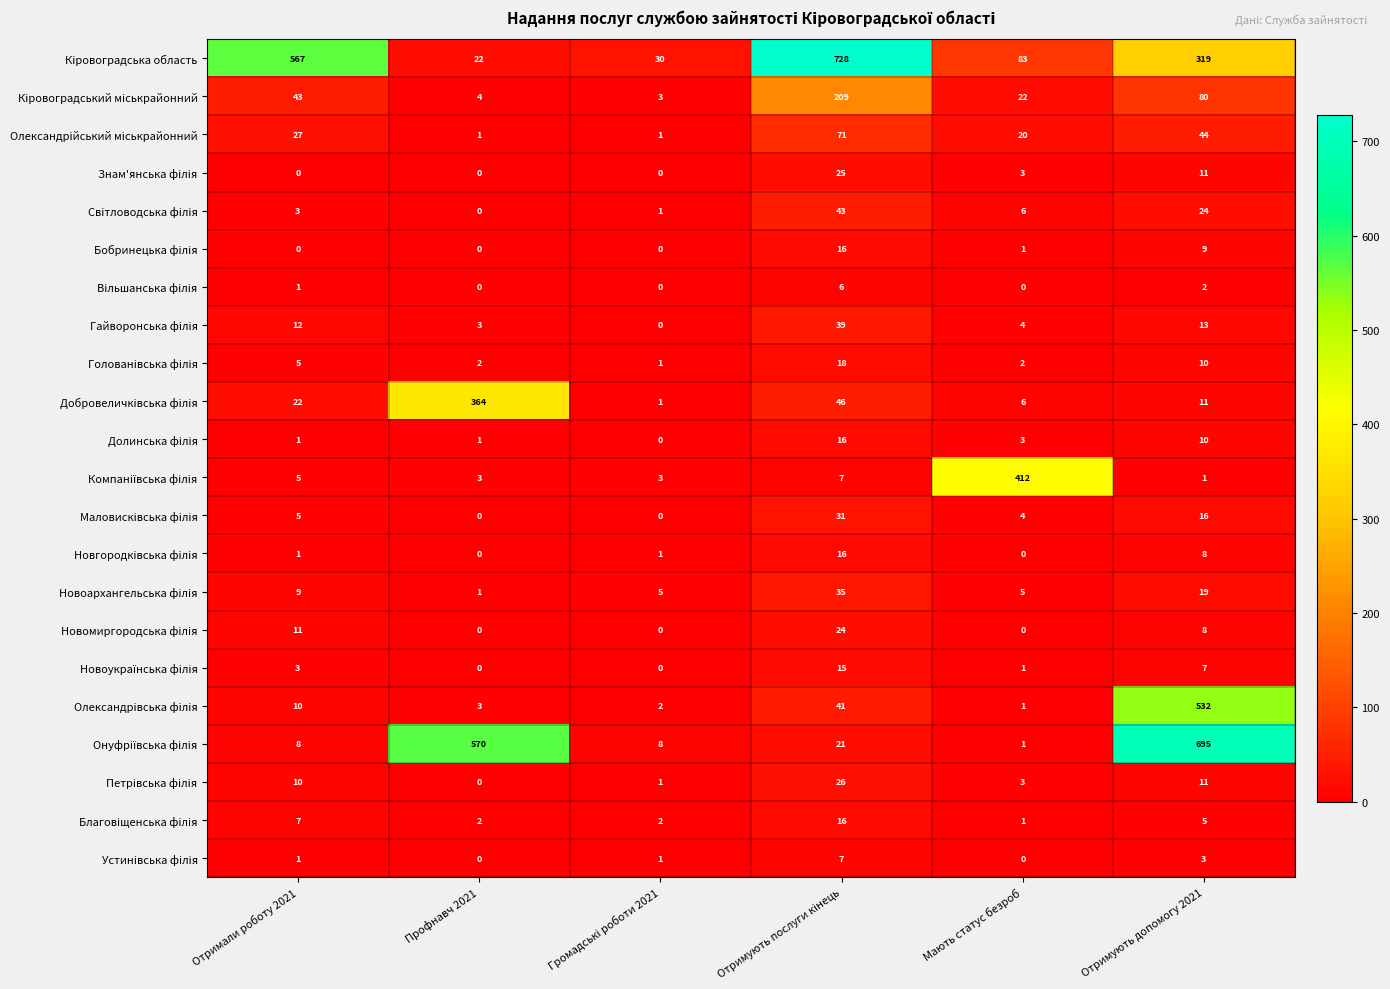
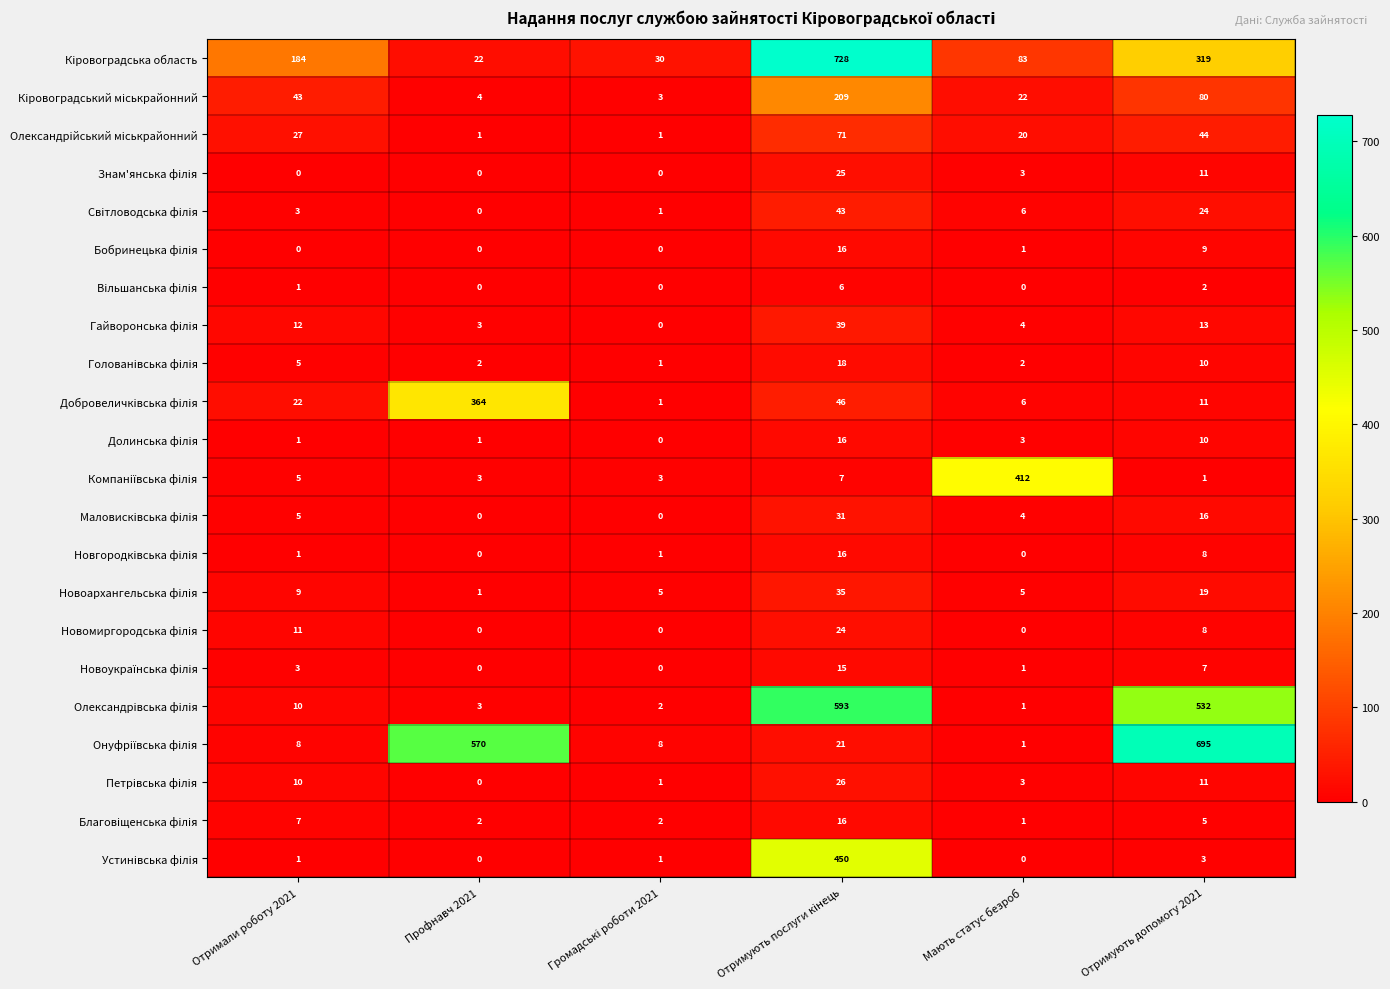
  {
    "Кіровоградська область": {
-     "Отримали роботу 2021": 567,
+     "Отримали роботу 2021": 184,
      "Профнавч 2021": 22,
      "Громадські роботи 2021": 30,
      "Отримують послуги кінець": 728,
      "Мають статус безроб": 83,
      "Отримують допомогу 2021": 319
    },
    "Кіровоградський міськрайонний": {
      "Отримали роботу 2021": 43,
      "Профнавч 2021": 4,
      "Громадські роботи 2021": 3,
      "Отримують послуги кінець": 209,
      "Мають статус безроб": 22,
      "Отримують допомогу 2021": 80
    },
    "Олександрійський міськрайонний": {
      "Отримали роботу 2021": 27,
      "Профнавч 2021": 1,
      "Громадські роботи 2021": 1,
      "Отримують послуги кінець": 71,
      "Мають статус безроб": 20,
      "Отримують допомогу 2021": 44
    },
    "Знам'янська філія": {
      "Отримали роботу 2021": 0,
      "Профнавч 2021": 0,
      "Громадські роботи 2021": 0,
      "Отримують послуги кінець": 25,
      "Мають статус безроб": 3,
      "Отримують допомогу 2021": 11
    },
    "Світловодська філія": {
      "Отримали роботу 2021": 3,
      "Профнавч 2021": 0,
      "Громадські роботи 2021": 1,
      "Отримують послуги кінець": 43,
      "Мають статус безроб": 6,
      "Отримують допомогу 2021": 24
    },
    "Бобринецька філія": {
      "Отримали роботу 2021": 0,
      "Профнавч 2021": 0,
      "Громадські роботи 2021": 0,
      "Отримують послуги кінець": 16,
      "Мають статус безроб": 1,
      "Отримують допомогу 2021": 9
    },
    "Вільшанська філія": {
      "Отримали роботу 2021": 1,
      "Профнавч 2021": 0,
      "Громадські роботи 2021": 0,
      "Отримують послуги кінець": 6,
      "Мають статус безроб": 0,
      "Отримують допомогу 2021": 2
    },
    "Гайворонська філія": {
      "Отримали роботу 2021": 12,
      "Профнавч 2021": 3,
      "Громадські роботи 2021": 0,
      "Отримують послуги кінець": 39,
      "Мають статус безроб": 4,
      "Отримують допомогу 2021": 13
    },
    "Голованівська філія": {
      "Отримали роботу 2021": 5,
      "Профнавч 2021": 2,
      "Громадські роботи 2021": 1,
      "Отримують послуги кінець": 18,
      "Мають статус безроб": 2,
      "Отримують допомогу 2021": 10
    },
    "Добровеличківська філія": {
      "Отримали роботу 2021": 22,
      "Профнавч 2021": 364,
      "Громадські роботи 2021": 1,
      "Отримують послуги кінець": 46,
      "Мають статус безроб": 6,
      "Отримують допомогу 2021": 11
    },
    "Долинська філія": {
      "Отримали роботу 2021": 1,
      "Профнавч 2021": 1,
      "Громадські роботи 2021": 0,
      "Отримують послуги кінець": 16,
      "Мають статус безроб": 3,
      "Отримують допомогу 2021": 10
    },
    "Компаніївська філія": {
      "Отримали роботу 2021": 5,
      "Профнавч 2021": 3,
      "Громадські роботи 2021": 3,
      "Отримують послуги кінець": 7,
      "Мають статус безроб": 412,
      "Отримують допомогу 2021": 1
    },
    "Маловисківська філія": {
      "Отримали роботу 2021": 5,
      "Профнавч 2021": 0,
      "Громадські роботи 2021": 0,
      "Отримують послуги кінець": 31,
      "Мають статус безроб": 4,
      "Отримують допомогу 2021": 16
    },
    "Новгородківська філія": {
      "Отримали роботу 2021": 1,
      "Профнавч 2021": 0,
      "Громадські роботи 2021": 1,
      "Отримують послуги кінець": 16,
      "Мають статус безроб": 0,
      "Отримують допомогу 2021": 8
    },
    "Новоархангельська філія": {
      "Отримали роботу 2021": 9,
      "Профнавч 2021": 1,
      "Громадські роботи 2021": 5,
      "Отримують послуги кінець": 35,
      "Мають статус безроб": 5,
      "Отримують допомогу 2021": 19
    },
    "Новомиргородська філія": {
      "Отримали роботу 2021": 11,
      "Профнавч 2021": 0,
      "Громадські роботи 2021": 0,
      "Отримують послуги кінець": 24,
      "Мають статус безроб": 0,
      "Отримують допомогу 2021": 8
    },
    "Новоукраїнська філія": {
      "Отримали роботу 2021": 3,
      "Профнавч 2021": 0,
      "Громадські роботи 2021": 0,
      "Отримують послуги кінець": 15,
      "Мають статус безроб": 1,
      "Отримують допомогу 2021": 7
    },
    "Олександрівська філія": {
      "Отримали роботу 2021": 10,
      "Профнавч 2021": 3,
      "Громадські роботи 2021": 2,
-     "Отримують послуги кінець": 41,
+     "Отримують послуги кінець": 593,
      "Мають статус безроб": 1,
      "Отримують допомогу 2021": 532
    },
    "Онуфріївська філія": {
      "Отримали роботу 2021": 8,
      "Профнавч 2021": 570,
      "Громадські роботи 2021": 8,
      "Отримують послуги кінець": 21,
      "Мають статус безроб": 1,
      "Отримують допомогу 2021": 695
    },
    "Петрівська філія": {
      "Отримали роботу 2021": 10,
      "Профнавч 2021": 0,
      "Громадські роботи 2021": 1,
      "Отримують послуги кінець": 26,
      "Мають статус безроб": 3,
      "Отримують допомогу 2021": 11
    },
    "Благовіщенська філія": {
      "Отримали роботу 2021": 7,
      "Профнавч 2021": 2,
      "Громадські роботи 2021": 2,
      "Отримують послуги кінець": 16,
      "Мають статус безроб": 1,
      "Отримують допомогу 2021": 5
    },
    "Устинівська філія": {
      "Отримали роботу 2021": 1,
      "Профнавч 2021": 0,
      "Громадські роботи 2021": 1,
-     "Отримують послуги кінець": 7,
+     "Отримують послуги кінець": 450,
      "Мають статус безроб": 0,
      "Отримують допомогу 2021": 3
    }
  }
